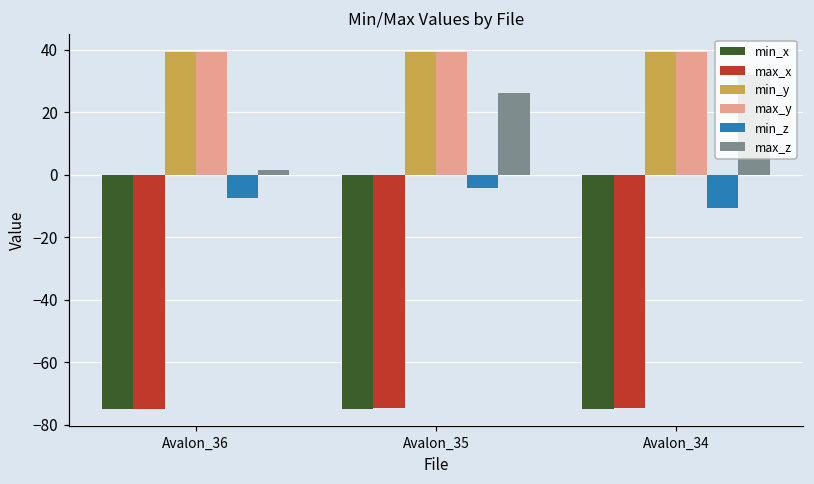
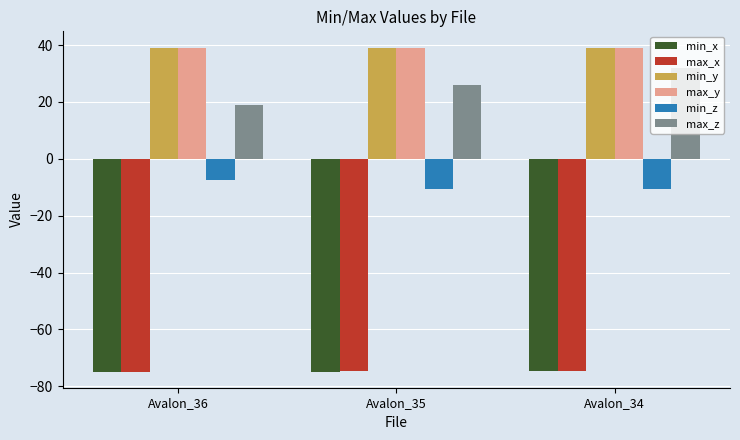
  {
    "min_x": {
      "Avalon_36": -75,
      "Avalon_35": -75,
      "Avalon_34": -75
    },
    "max_x": {
      "Avalon_36": -75,
      "Avalon_35": -75,
      "Avalon_34": -75
    },
    "min_y": {
      "Avalon_36": 39,
      "Avalon_35": 39,
      "Avalon_34": 39
    },
    "max_y": {
      "Avalon_36": 39,
      "Avalon_35": 39,
      "Avalon_34": 39
    },
    "min_z": {
      "Avalon_36": -8,
-     "Avalon_35": -4,
+     "Avalon_35": -11,
      "Avalon_34": -11
    },
    "max_z": {
-     "Avalon_36": 2,
+     "Avalon_36": 19,
      "Avalon_35": 26
    }
  }
